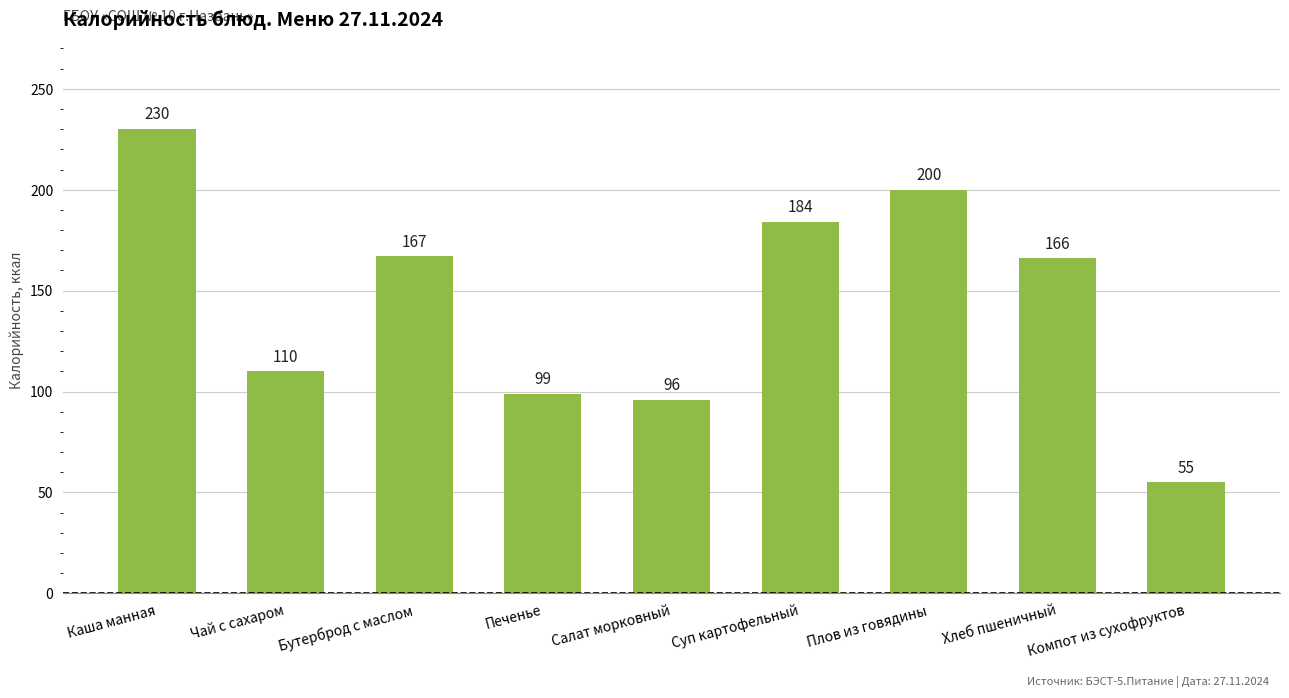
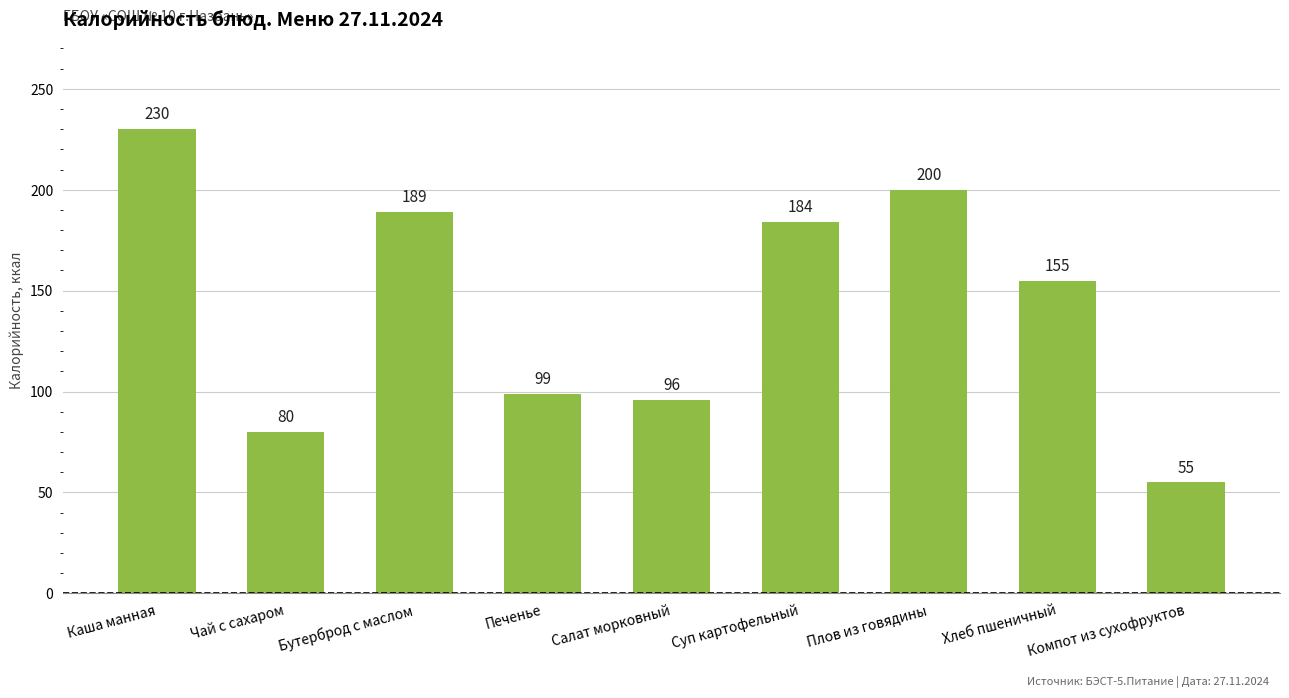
  {
    "Каша манная": 230,
-   "Чай с сахаром": 110,
-   "Бутерброд с маслом": 167,
+   "Чай с сахаром": 80,
+   "Бутерброд с маслом": 189,
    "Печенье": 99,
    "Салат морковный": 96,
    "Суп картофельный": 184,
    "Плов из говядины": 200,
-   "Хлеб пшеничный": 166,
+   "Хлеб пшеничный": 155,
    "Компот из сухофруктов": 55
  }
